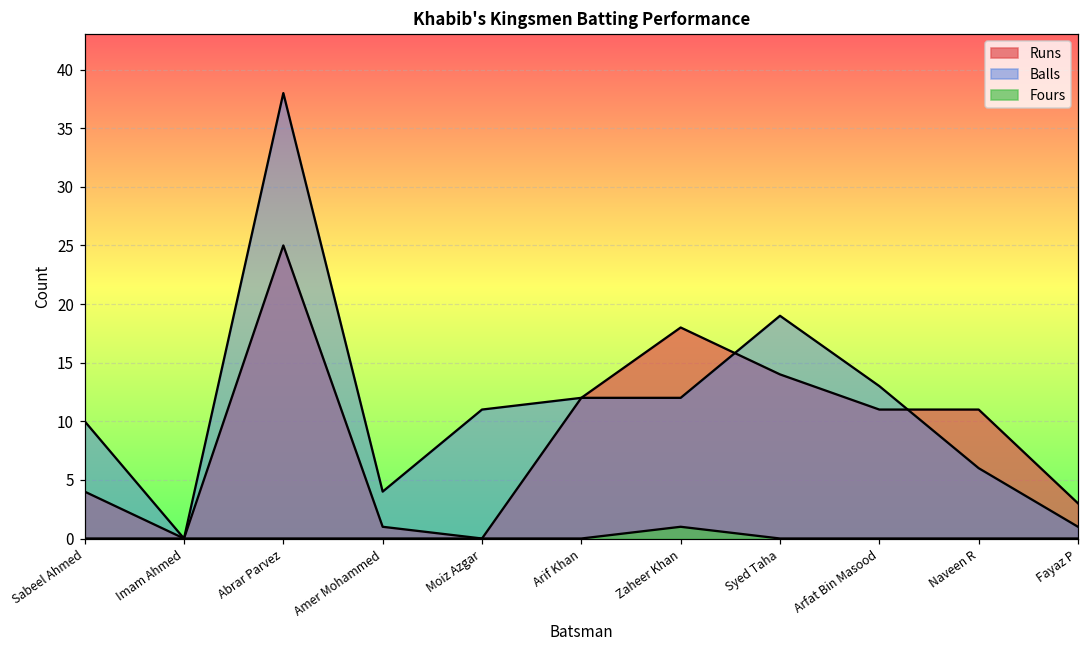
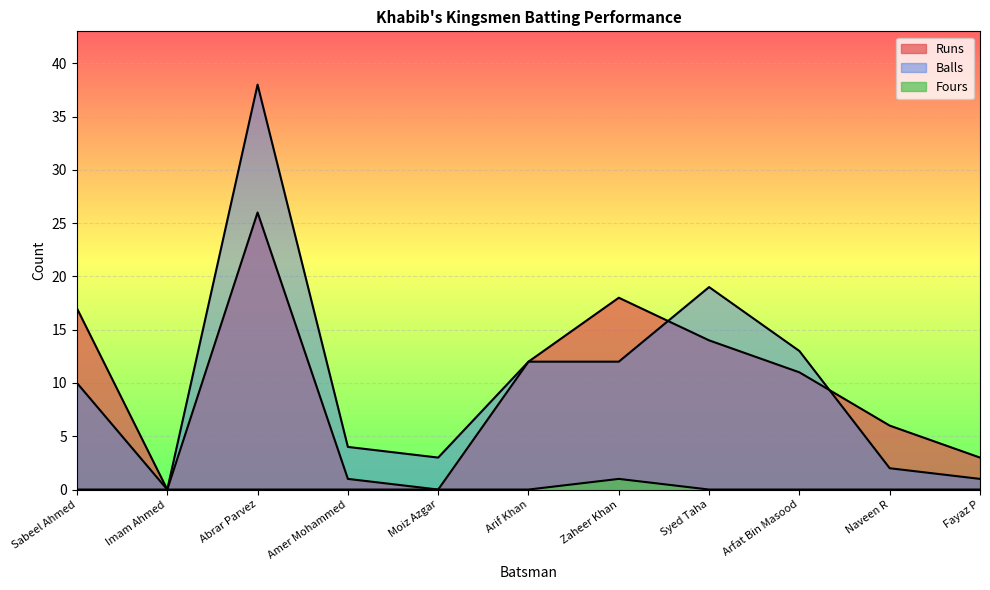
  {
    "Runs": {
-     "Sabeel Ahmed": 4,
-     "Abrar Parvez": 25,
+     "Sabeel Ahmed": 17,
+     "Abrar Parvez": 26,
      "Amer Mohammed": 1,
      "Zaheer Khan": 18,
      "Syed Taha": 14,
      "Arfat Bin Masood": 11,
-     "Naveen R": 11,
+     "Naveen R": 6,
      "Fayaz P": 3
    },
    "Balls": {
      "Sabeel Ahmed": 10,
      "Abrar Parvez": 38,
      "Amer Mohammed": 4,
-     "Moiz Azgar": 11,
+     "Moiz Azgar": 3,
      "Zaheer Khan": 12,
      "Syed Taha": 19,
      "Arfat Bin Masood": 13,
-     "Naveen R": 6,
+     "Naveen R": 2,
      "Fayaz P": 1
    },
    "Fours": {
      "Sabeel Ahmed": 0,
      "Abrar Parvez": 0,
      "Amer Mohammed": 0,
      "Arif Khan": 0,
      "Zaheer Khan": 1,
      "Syed Taha": 0,
      "Arfat Bin Masood": 0,
      "Naveen R": 0,
      "Fayaz P": 0
    }
  }
